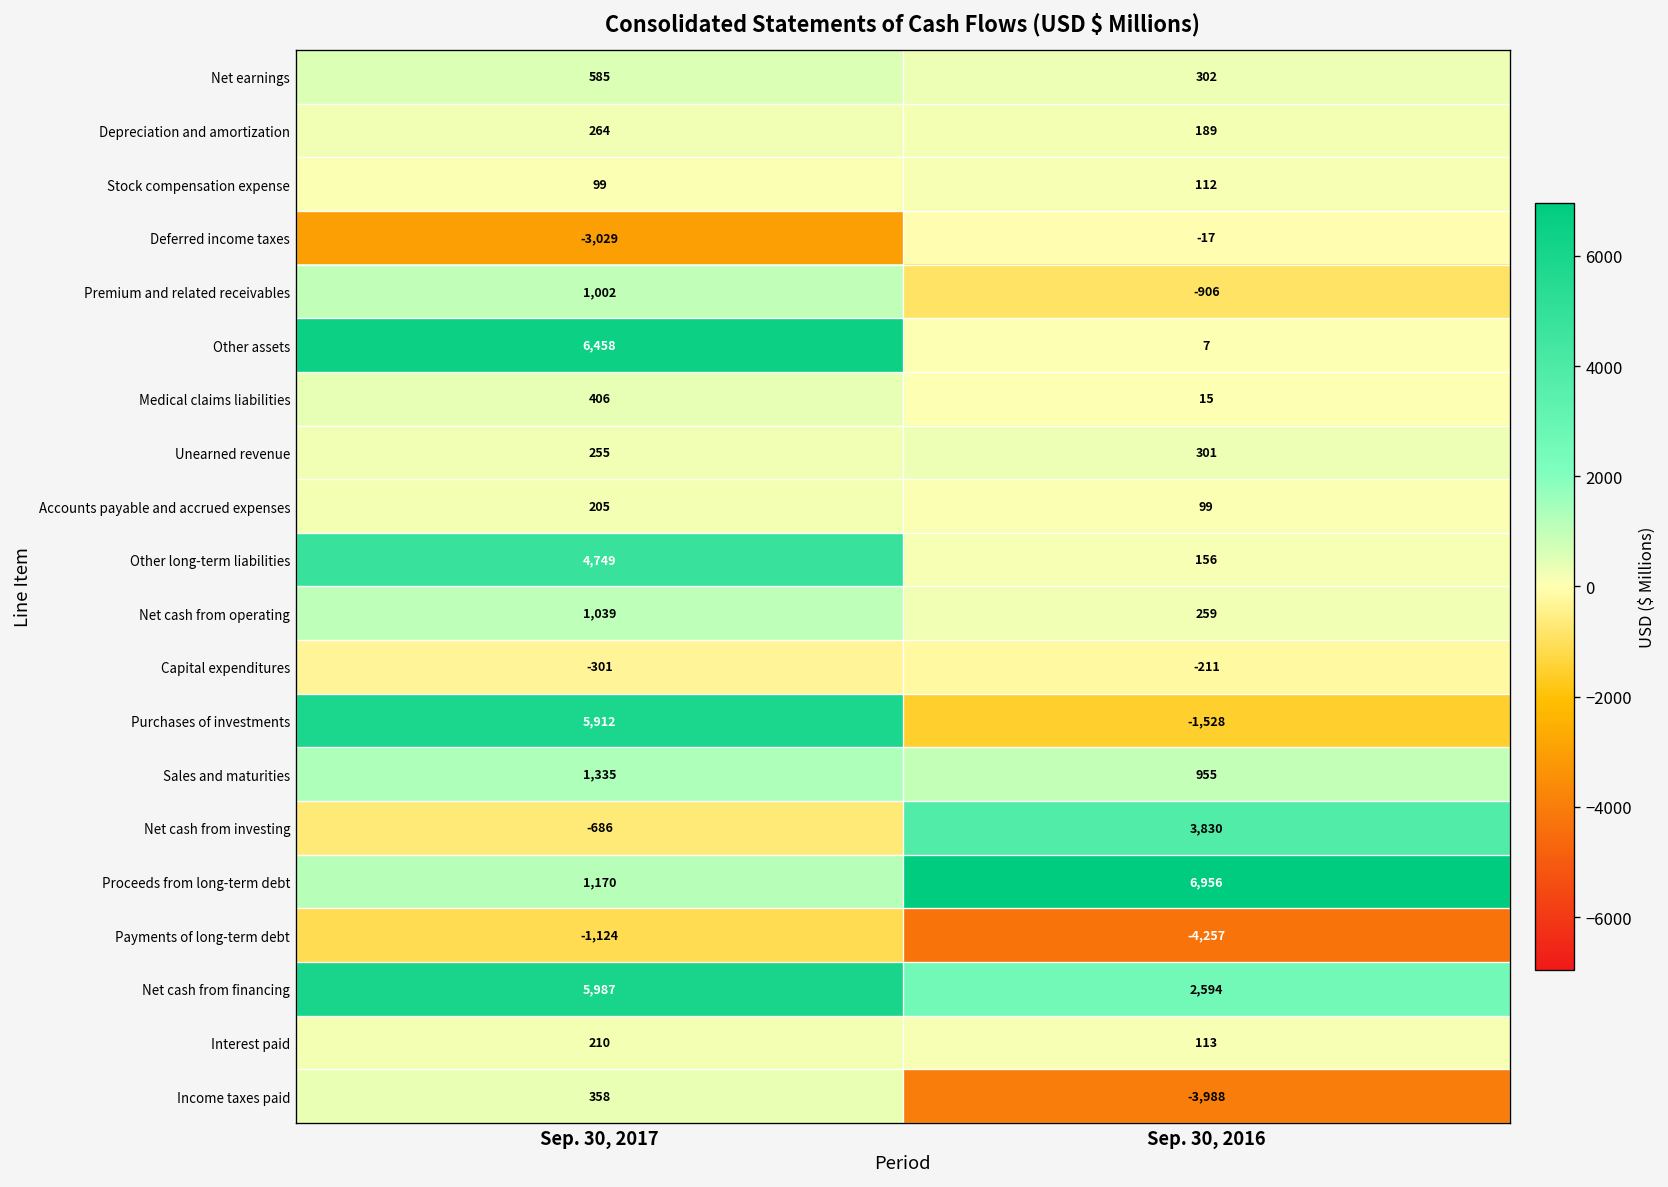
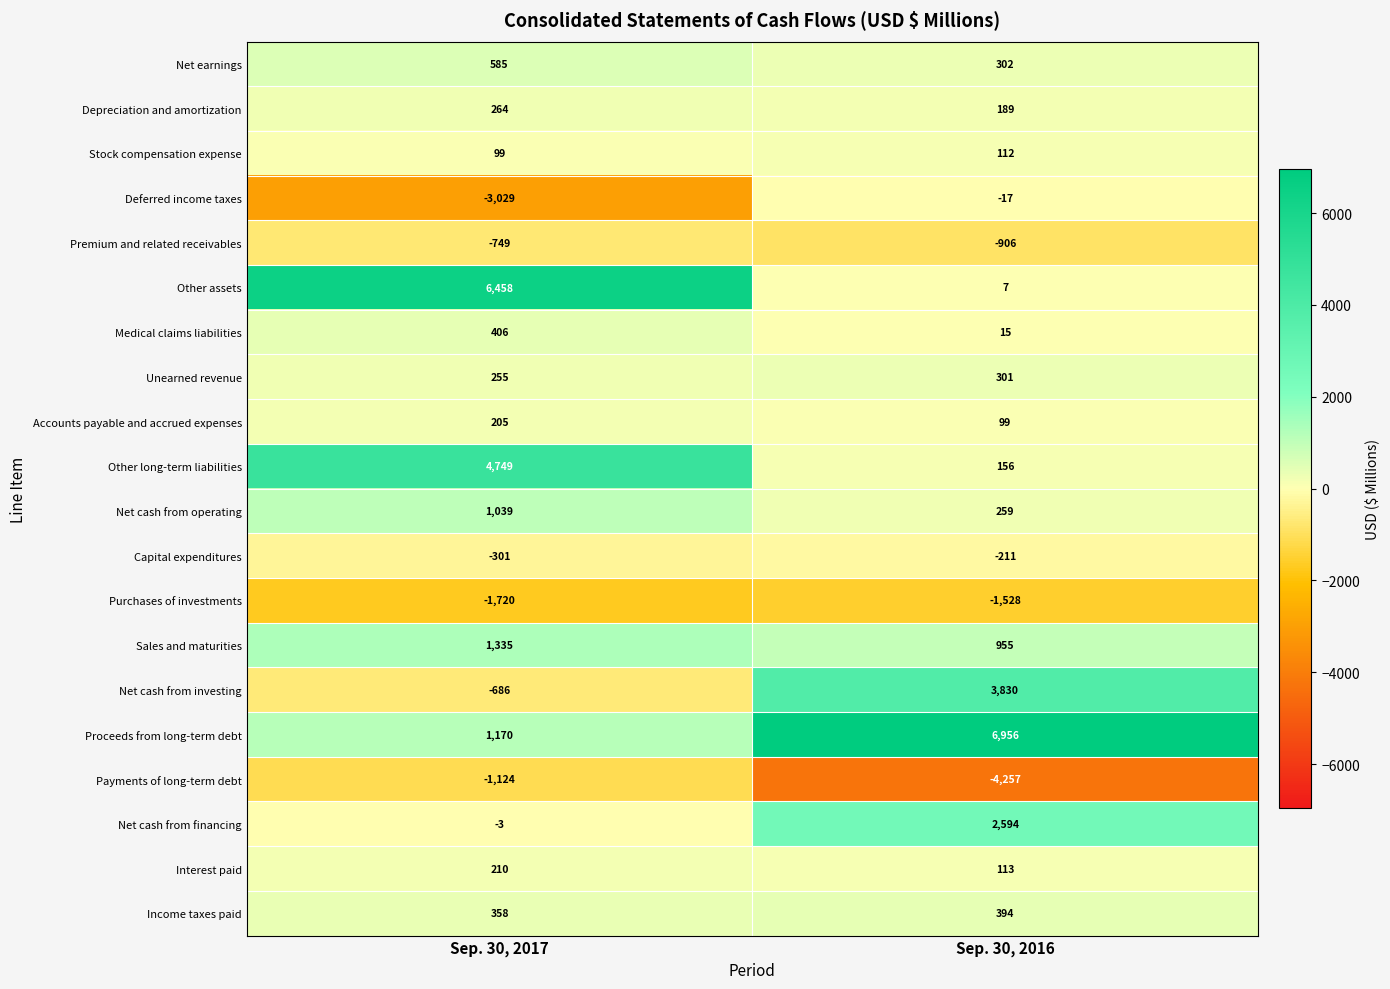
  {
    "Net earnings": {
      "Sep. 30, 2017": "585",
      "Sep. 30, 2016": "302"
    },
    "Depreciation and amortization": {
      "Sep. 30, 2017": "264",
      "Sep. 30, 2016": "189"
    },
    "Stock compensation expense": {
      "Sep. 30, 2017": "99",
      "Sep. 30, 2016": "112"
    },
    "Deferred income taxes": {
      "Sep. 30, 2017": "-3,029",
      "Sep. 30, 2016": "-17"
    },
    "Premium and related receivables": {
-     "Sep. 30, 2017": "1,002",
+     "Sep. 30, 2017": "-749",
      "Sep. 30, 2016": "-906"
    },
    "Other assets": {
      "Sep. 30, 2017": "6,458",
      "Sep. 30, 2016": "7"
    },
    "Medical claims liabilities": {
      "Sep. 30, 2017": "406",
      "Sep. 30, 2016": "15"
    },
    "Unearned revenue": {
      "Sep. 30, 2017": "255",
      "Sep. 30, 2016": "301"
    },
    "Accounts payable and accrued expenses": {
      "Sep. 30, 2017": "205",
      "Sep. 30, 2016": "99"
    },
    "Other long-term liabilities": {
      "Sep. 30, 2017": "4,749",
      "Sep. 30, 2016": "156"
    },
    "Net cash from operating": {
      "Sep. 30, 2017": "1,039",
      "Sep. 30, 2016": "259"
    },
    "Capital expenditures": {
      "Sep. 30, 2017": "-301",
      "Sep. 30, 2016": "-211"
    },
    "Purchases of investments": {
-     "Sep. 30, 2017": "5,912",
+     "Sep. 30, 2017": "-1,720",
      "Sep. 30, 2016": "-1,528"
    },
    "Sales and maturities": {
      "Sep. 30, 2017": "1,335",
      "Sep. 30, 2016": "955"
    },
    "Net cash from investing": {
      "Sep. 30, 2017": "-686",
      "Sep. 30, 2016": "3,830"
    },
    "Proceeds from long-term debt": {
      "Sep. 30, 2017": "1,170",
      "Sep. 30, 2016": "6,956"
    },
    "Payments of long-term debt": {
      "Sep. 30, 2017": "-1,124",
      "Sep. 30, 2016": "-4,257"
    },
    "Net cash from financing": {
-     "Sep. 30, 2017": "5,987",
+     "Sep. 30, 2017": "-3",
      "Sep. 30, 2016": "2,594"
    },
    "Interest paid": {
      "Sep. 30, 2017": "210",
      "Sep. 30, 2016": "113"
    },
    "Income taxes paid": {
      "Sep. 30, 2017": "358",
-     "Sep. 30, 2016": "-3,988"
+     "Sep. 30, 2016": "394"
    }
  }
